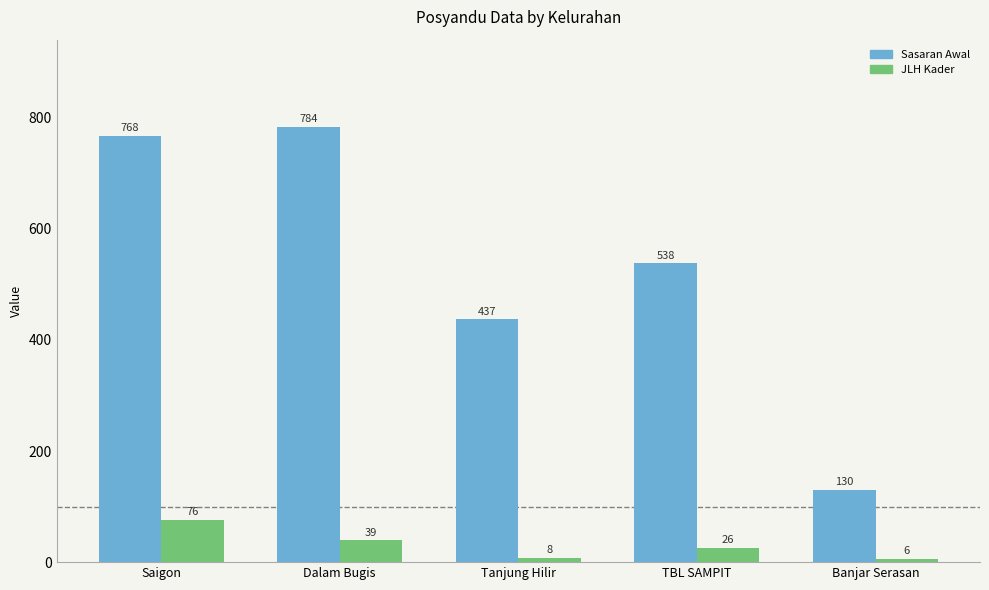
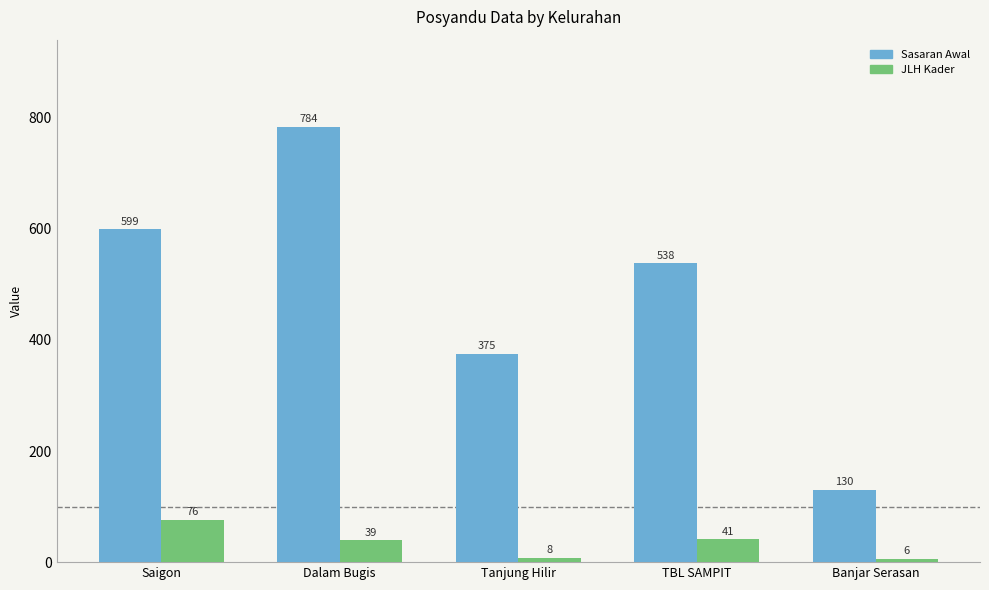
  {
    "Sasaran Awal": {
-     "Saigon": 768,
+     "Saigon": 599,
      "Dalam Bugis": 784,
-     "Tanjung Hilir": 437,
+     "Tanjung Hilir": 375,
      "TBL SAMPIT": 538,
      "Banjar Serasan": 130
    },
    "JLH Kader": {
      "Saigon": 76,
      "Dalam Bugis": 39,
      "Tanjung Hilir": 8,
-     "TBL SAMPIT": 26,
+     "TBL SAMPIT": 41,
      "Banjar Serasan": 6
    }
  }
